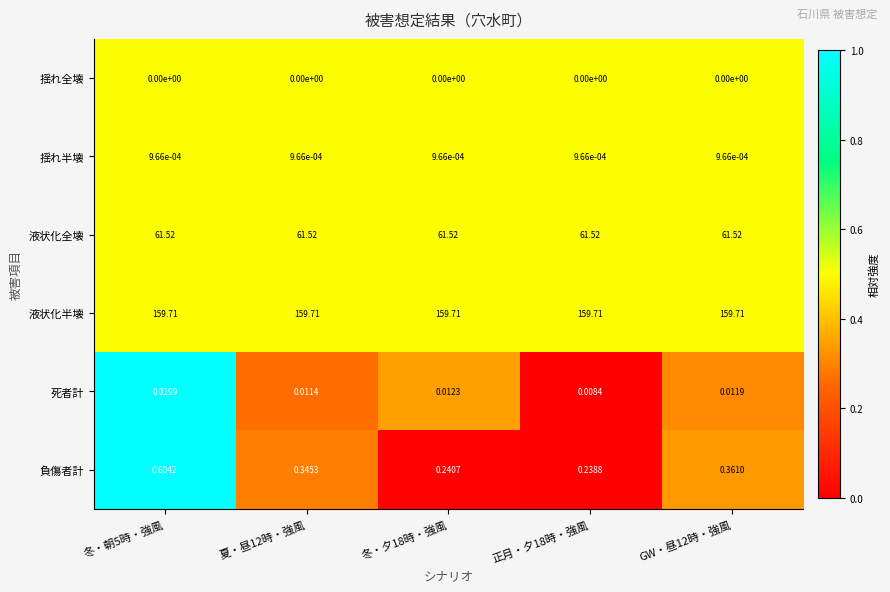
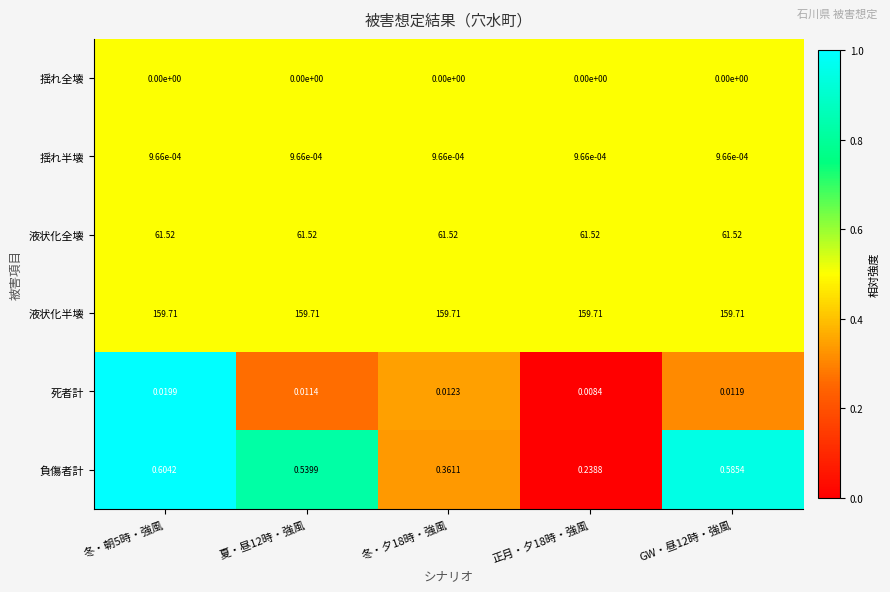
  {
    "揺れ全壊": {
      "冬・朝5時・強風": "0.00e+00",
      "夏・昼12時・強風": "0.00e+00",
      "冬・夕18時・強風": "0.00e+00",
      "正月・夕18時・強風": "0.00e+00",
      "GW・昼12時・強風": "0.00e+00"
    },
    "揺れ半壊": {
      "冬・朝5時・強風": "9.66e-04",
      "夏・昼12時・強風": "9.66e-04",
      "冬・夕18時・強風": "9.66e-04",
      "正月・夕18時・強風": "9.66e-04",
      "GW・昼12時・強風": "9.66e-04"
    },
    "液状化全壊": {
      "冬・朝5時・強風": "61.52",
      "夏・昼12時・強風": "61.52",
      "冬・夕18時・強風": "61.52",
      "正月・夕18時・強風": "61.52",
      "GW・昼12時・強風": "61.52"
    },
    "液状化半壊": {
      "冬・朝5時・強風": "159.71",
      "夏・昼12時・強風": "159.71",
      "冬・夕18時・強風": "159.71",
      "正月・夕18時・強風": "159.71",
      "GW・昼12時・強風": "159.71"
    },
    "死者計": {
      "冬・朝5時・強風": "0.0199",
      "夏・昼12時・強風": "0.0114",
      "冬・夕18時・強風": "0.0123",
      "正月・夕18時・強風": "0.0084",
      "GW・昼12時・強風": "0.0119"
    },
    "負傷者計": {
      "冬・朝5時・強風": "0.6042",
-     "夏・昼12時・強風": "0.3453",
-     "冬・夕18時・強風": "0.2407",
+     "夏・昼12時・強風": "0.5399",
+     "冬・夕18時・強風": "0.3611",
      "正月・夕18時・強風": "0.2388",
-     "GW・昼12時・強風": "0.3610"
+     "GW・昼12時・強風": "0.5854"
    }
  }
